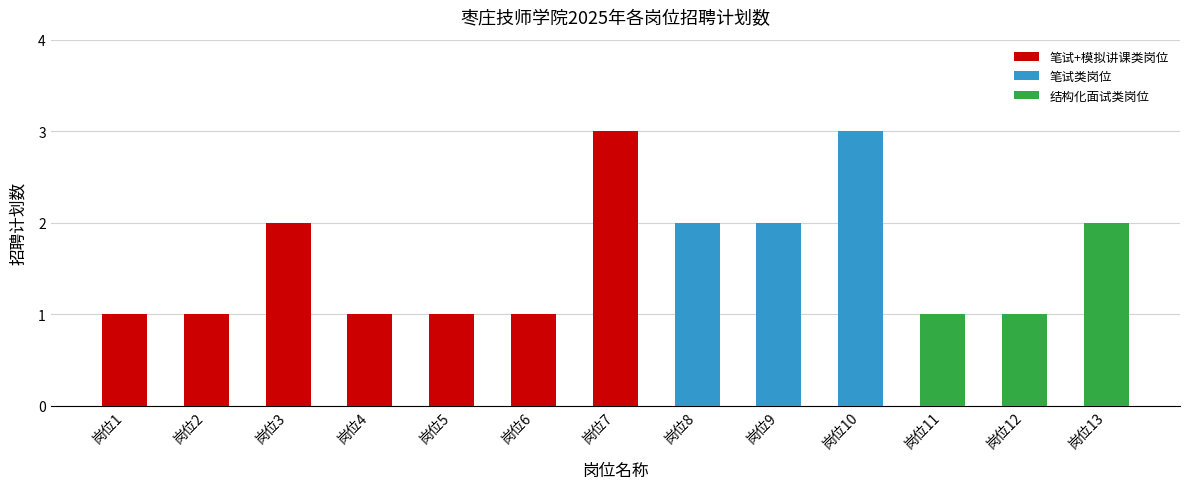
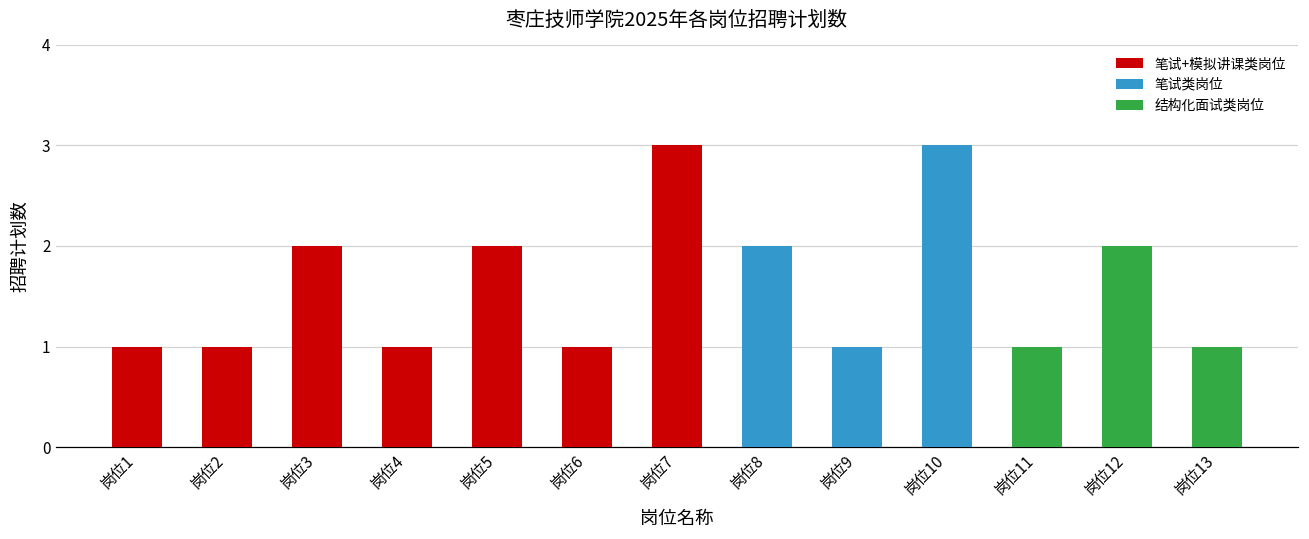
  {
    "岗位1": 1,
    "岗位2": 1,
    "岗位3": 2,
    "岗位4": 1,
-   "岗位5": 1,
+   "岗位5": 2,
    "岗位6": 1,
    "岗位7": 3,
    "岗位8": 2,
-   "岗位9": 2,
+   "岗位9": 1,
    "岗位10": 3,
    "岗位11": 1,
-   "岗位12": 1,
-   "岗位13": 2
+   "岗位12": 2,
+   "岗位13": 1
  }
